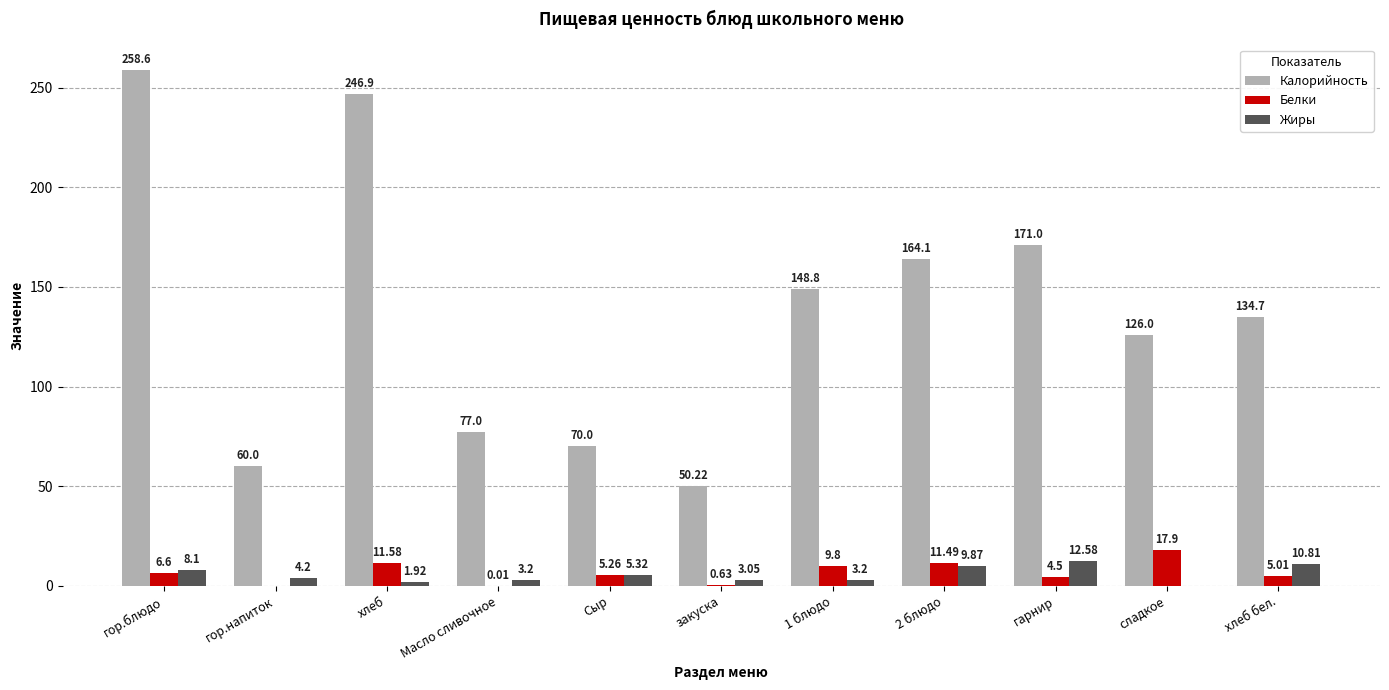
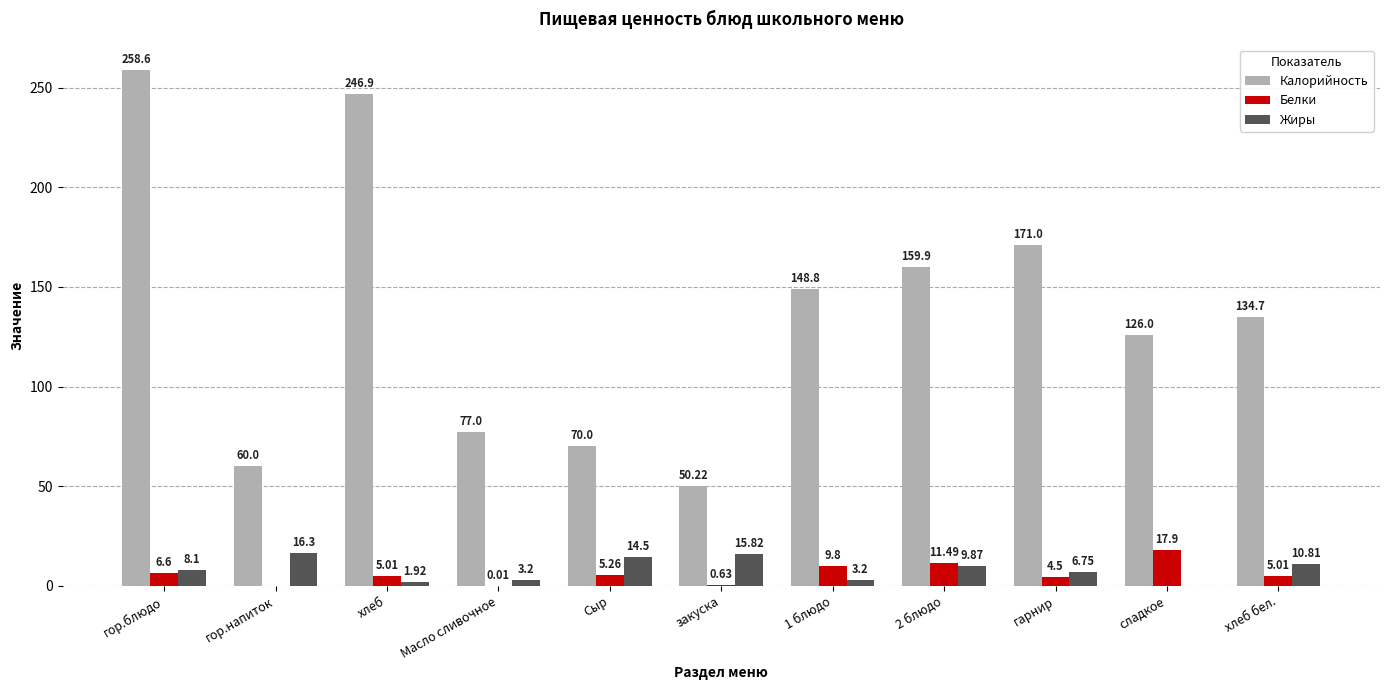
  {
    "Калорийность": {
      "гор.блюдо": 258.6,
      "гор.напиток": 60.0,
      "хлеб": 246.9,
      "Масло сливочное": 77.0,
      "Сыр": 70.0,
      "закуска": 50.22,
      "1 блюдо": 148.8,
-     "2 блюдо": 164.1,
+     "2 блюдо": 159.9,
      "гарнир": 171.0,
      "сладкое": 126.0,
      "хлеб бел.": 134.7
    },
    "Белки": {
      "гор.блюдо": 6.6,
-     "хлеб": 11.58,
+     "хлеб": 5.01,
      "Масло сливочное": 0.01,
      "Сыр": 5.26,
      "закуска": 0.63,
      "1 блюдо": 9.8,
      "2 блюдо": 11.49,
      "гарнир": 4.5,
      "сладкое": 17.9,
      "хлеб бел.": 5.01
    },
    "Жиры": {
      "гор.блюдо": 8.1,
-     "гор.напиток": 4.2,
+     "гор.напиток": 16.3,
      "хлеб": 1.92,
      "Масло сливочное": 3.2,
-     "Сыр": 5.32,
-     "закуска": 3.05,
+     "Сыр": 14.5,
+     "закуска": 15.82,
      "1 блюдо": 3.2,
      "2 блюдо": 9.87,
-     "гарнир": 12.58,
+     "гарнир": 6.75,
      "хлеб бел.": 10.81
    }
  }
